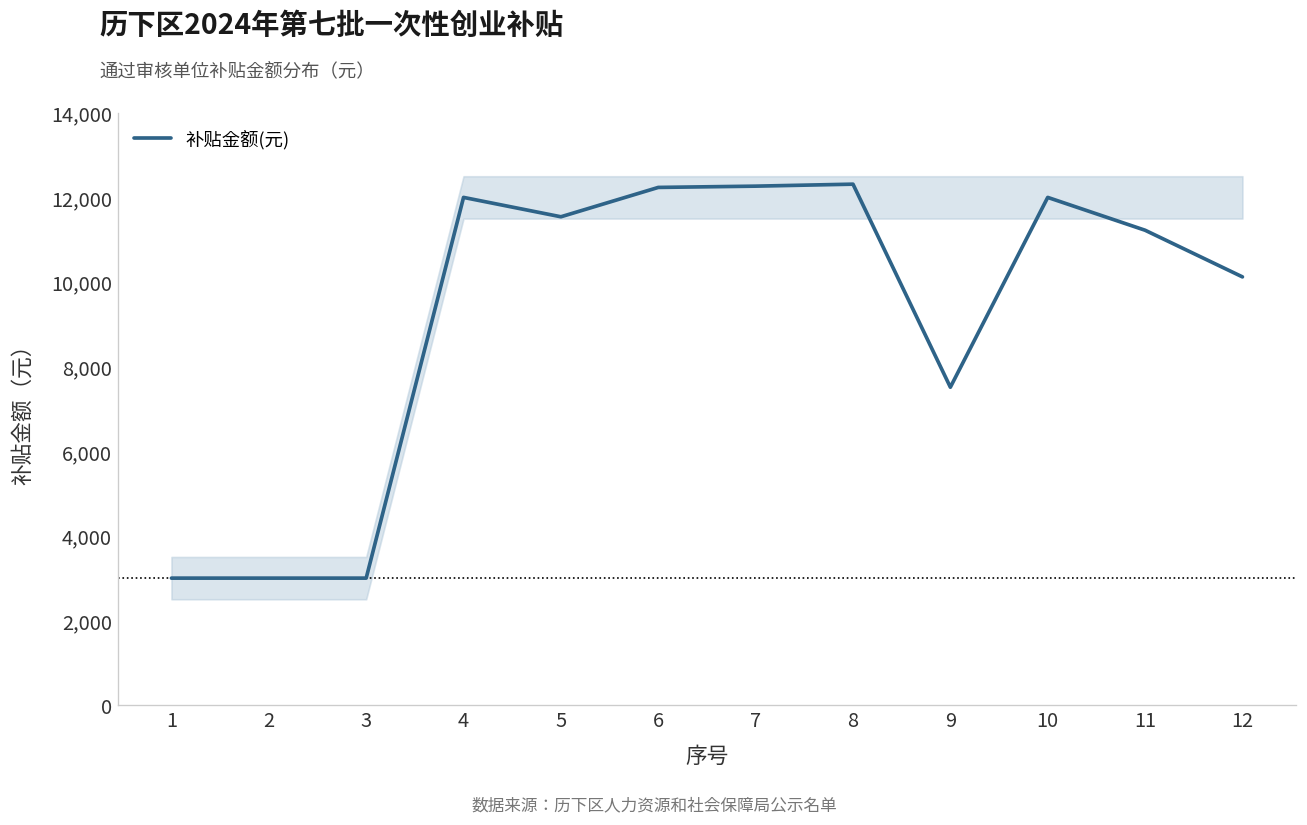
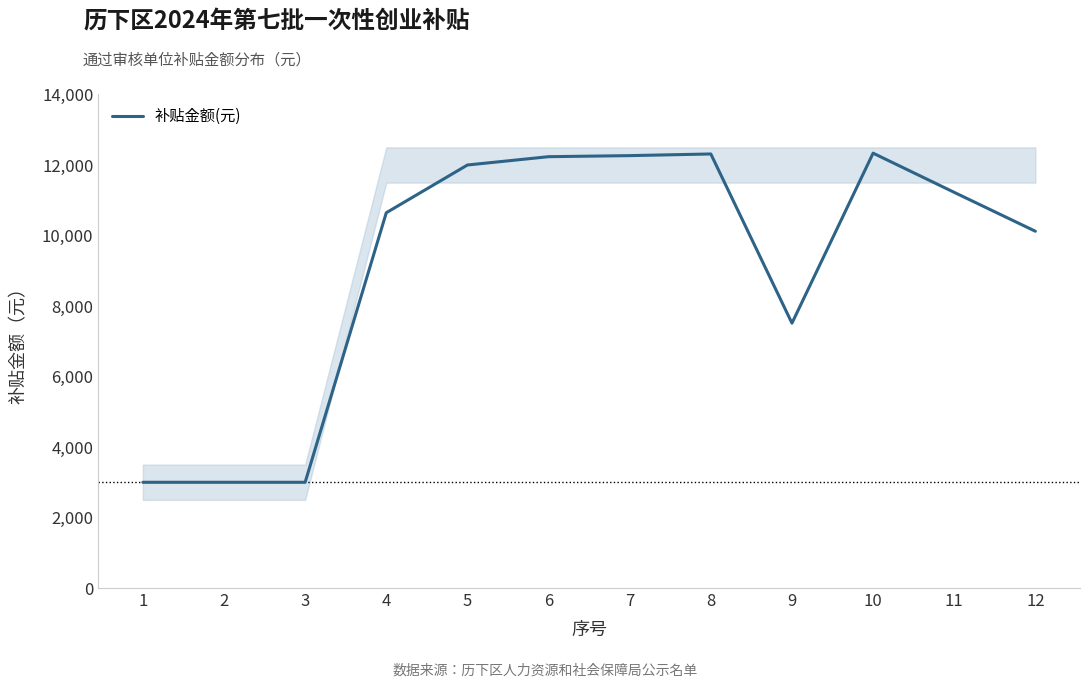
  {
    "补贴金额(元)": {
      "1": "3,000",
      "2": "3,000",
      "3": "3,000",
-     "4": "12,000",
-     "5": "11,500",
+     "4": "10,600",
+     "5": "12,000",
      "6": "12,200",
      "7": "12,300",
      "8": "12,300",
      "9": "7,500",
-     "10": "12,000",
+     "10": "12,300",
      "11": "11,200",
      "12": "10,100"
    }
  }
